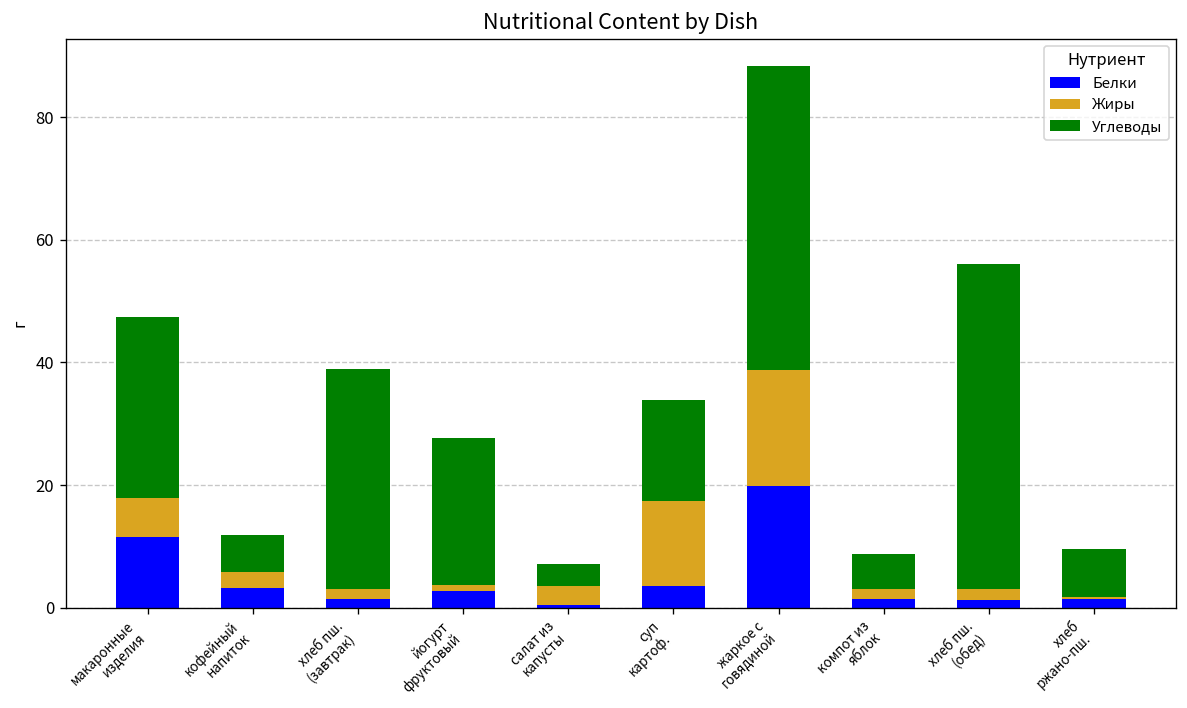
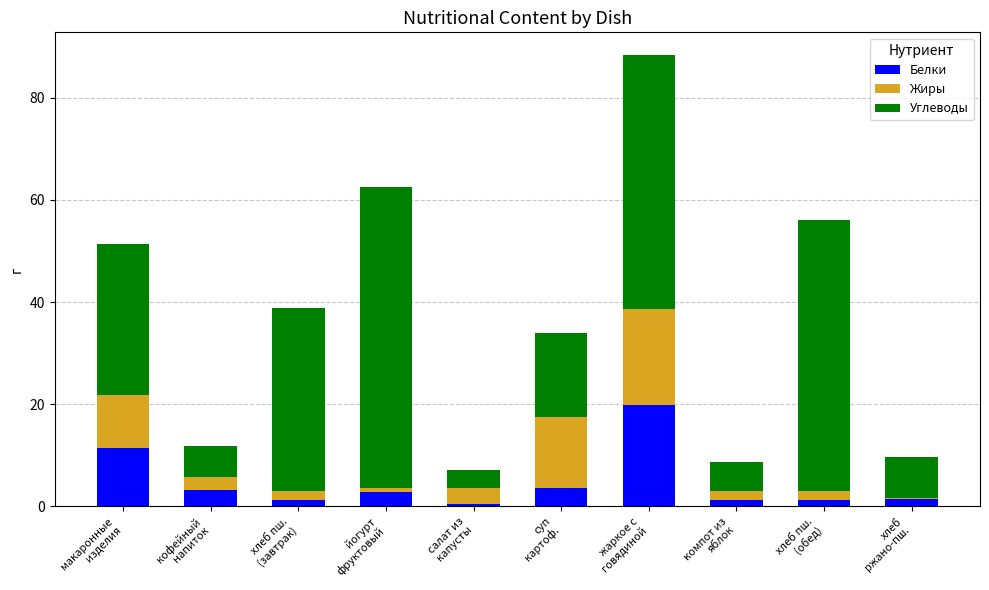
  {
    "Белки": {
      "макаронные изделия": 12,
      "кофейный напиток": 3,
      "хлеб пш. (завтрак)": 1,
      "йогурт фруктовый": 3,
      "салат из капусты": 1,
      "суп картоф.": 4,
      "жаркое с говядиной": 20,
      "компот из яблок": 1,
      "хлеб пш. (обед)": 1,
      "хлеб ржано-пш.": 1
    },
    "Жиры": {
-     "макаронные изделия": 6,
+     "макаронные изделия": 10,
      "кофейный напиток": 3,
      "хлеб пш. (завтрак)": 2,
      "йогурт фруктовый": 1,
      "салат из капусты": 3,
      "суп картоф.": 14,
      "жаркое с говядиной": 19,
      "компот из яблок": 2,
      "хлеб пш. (обед)": 2
    },
    "Углеводы": {
      "макаронные изделия": 29,
      "кофейный напиток": 6,
      "хлеб пш. (завтрак)": 36,
-     "йогурт фруктовый": 24,
+     "йогурт фруктовый": 59,
      "салат из капусты": 4,
      "суп картоф.": 17,
      "жаркое с говядиной": 50,
      "компот из яблок": 6,
      "хлеб пш. (обед)": 53,
      "хлеб ржано-пш.": 8
    }
  }
